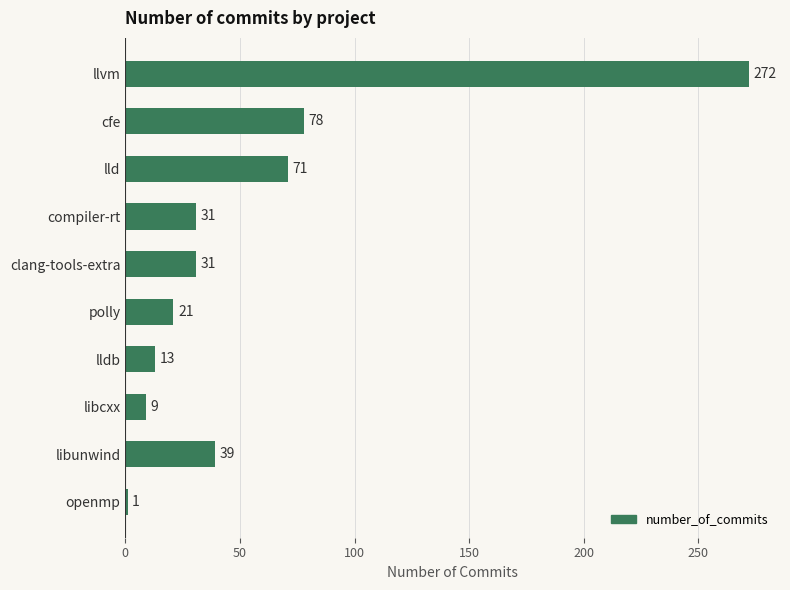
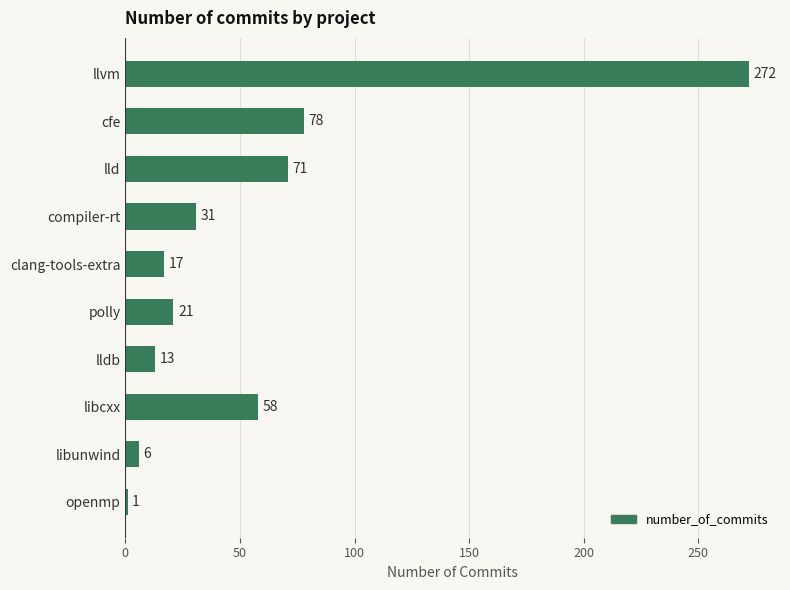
  {
    "llvm": 272,
    "cfe": 78,
    "lld": 71,
    "compiler-rt": 31,
-   "clang-tools-extra": 31,
+   "clang-tools-extra": 17,
    "polly": 21,
    "lldb": 13,
-   "libcxx": 9,
-   "libunwind": 39,
+   "libcxx": 58,
+   "libunwind": 6,
    "openmp": 1
  }
